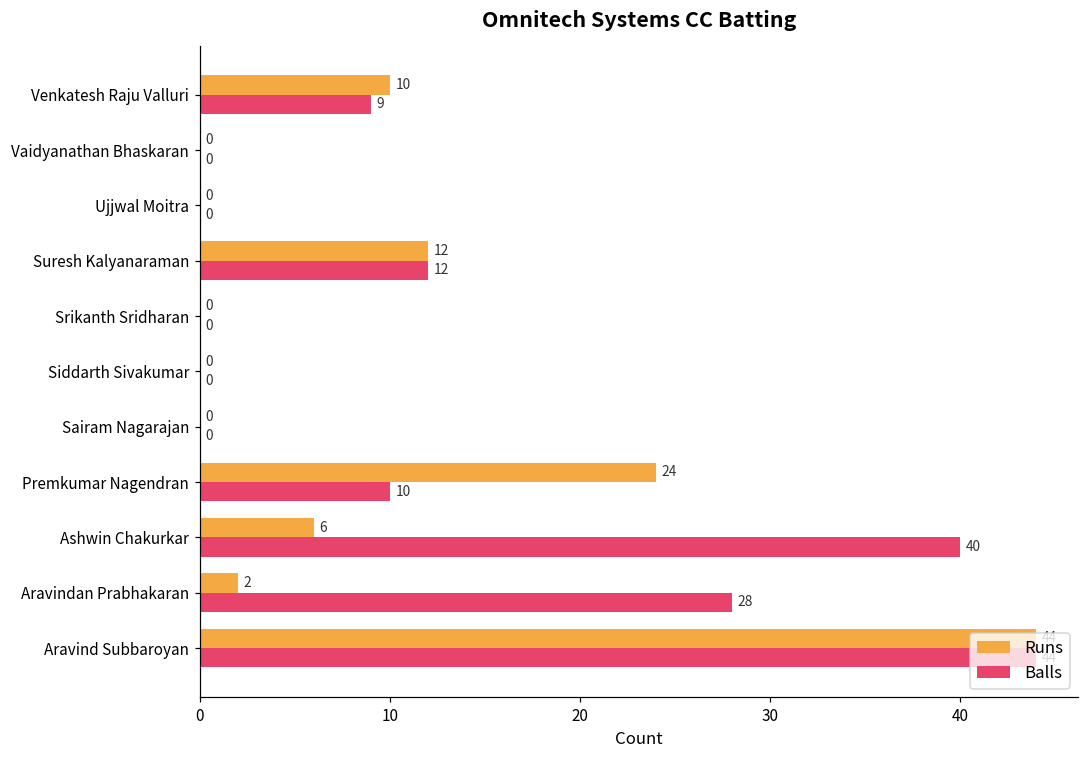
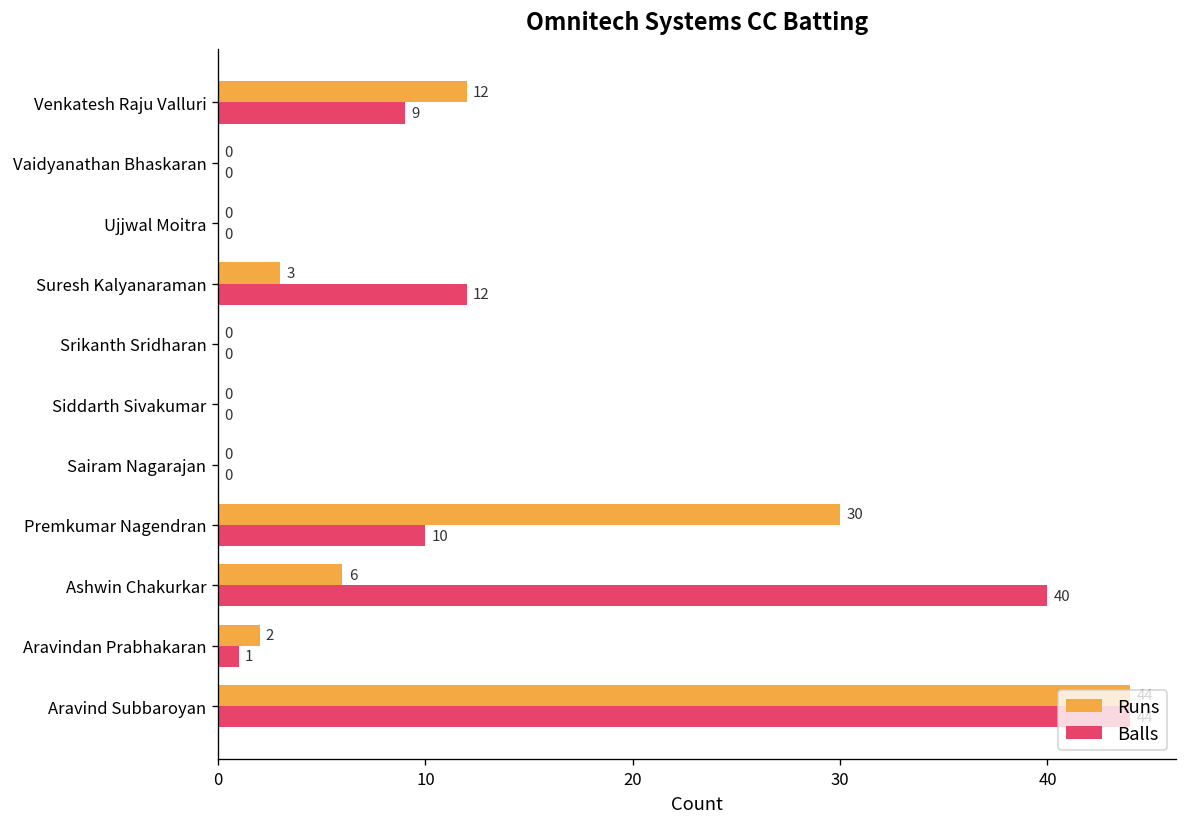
  {
    "Runs": {
-     "Venkatesh Raju Valluri": 10,
+     "Venkatesh Raju Valluri": 12,
      "Vaidyanathan Bhaskaran": 0,
      "Ujjwal Moitra": 0,
-     "Suresh Kalyanaraman": 12,
+     "Suresh Kalyanaraman": 3,
      "Srikanth Sridharan": 0,
      "Siddarth Sivakumar": 0,
      "Sairam Nagarajan": 0,
-     "Premkumar Nagendran": 24,
+     "Premkumar Nagendran": 30,
      "Ashwin Chakurkar": 6,
      "Aravindan Prabhakaran": 2
    },
    "Balls": {
      "Venkatesh Raju Valluri": 9,
      "Vaidyanathan Bhaskaran": 0,
      "Ujjwal Moitra": 0,
      "Suresh Kalyanaraman": 12,
      "Srikanth Sridharan": 0,
      "Siddarth Sivakumar": 0,
      "Sairam Nagarajan": 0,
      "Premkumar Nagendran": 10,
      "Ashwin Chakurkar": 40,
-     "Aravindan Prabhakaran": 28
+     "Aravindan Prabhakaran": 1
    }
  }
